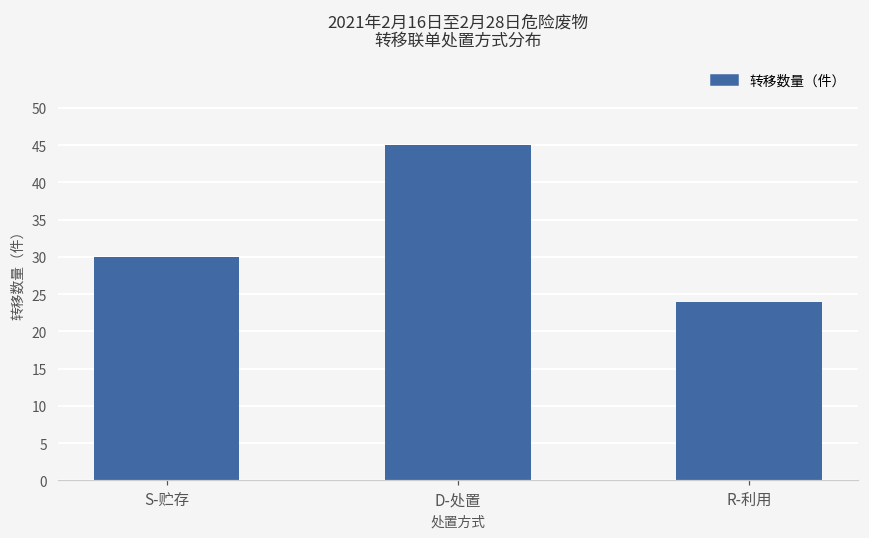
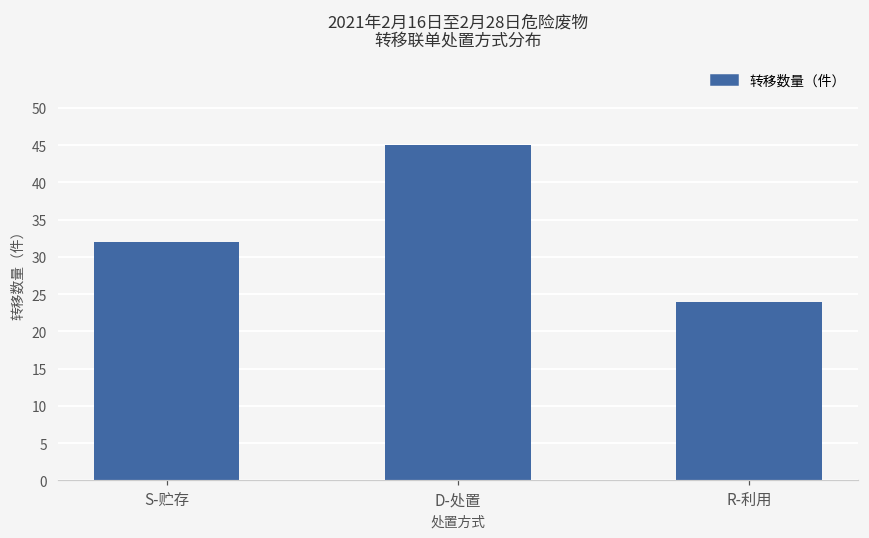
  {
-   "S-贮存": 30,
+   "S-贮存": 32,
    "D-处置": 45,
    "R-利用": 24
  }
